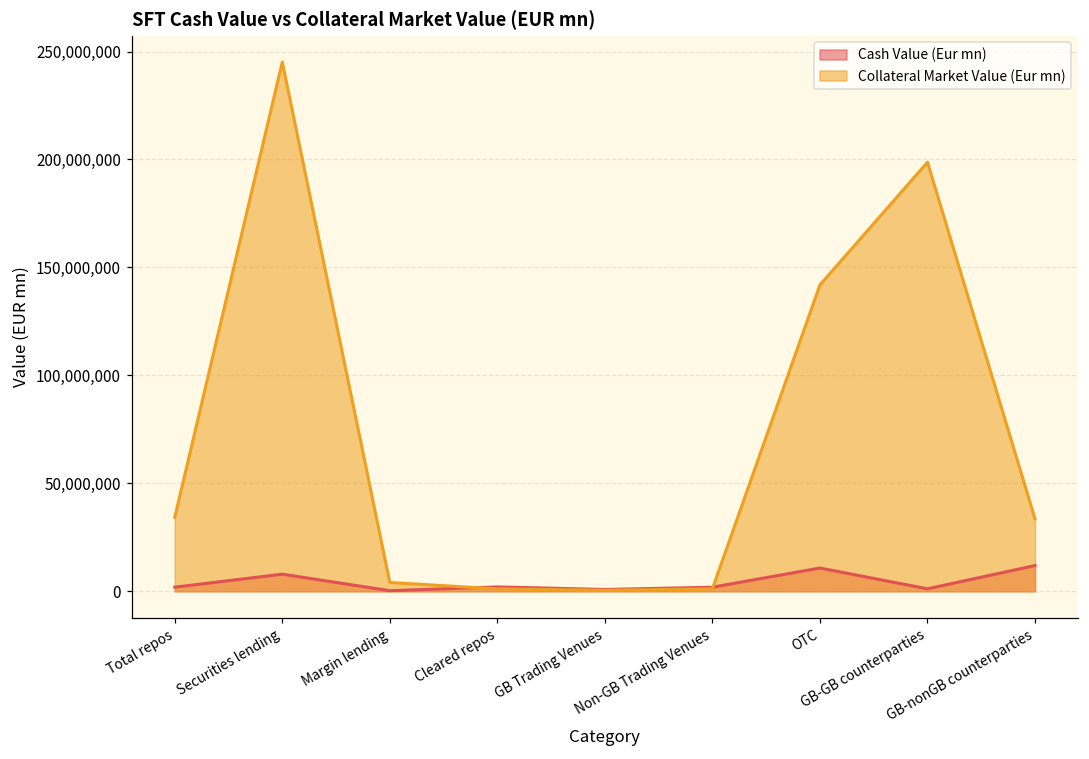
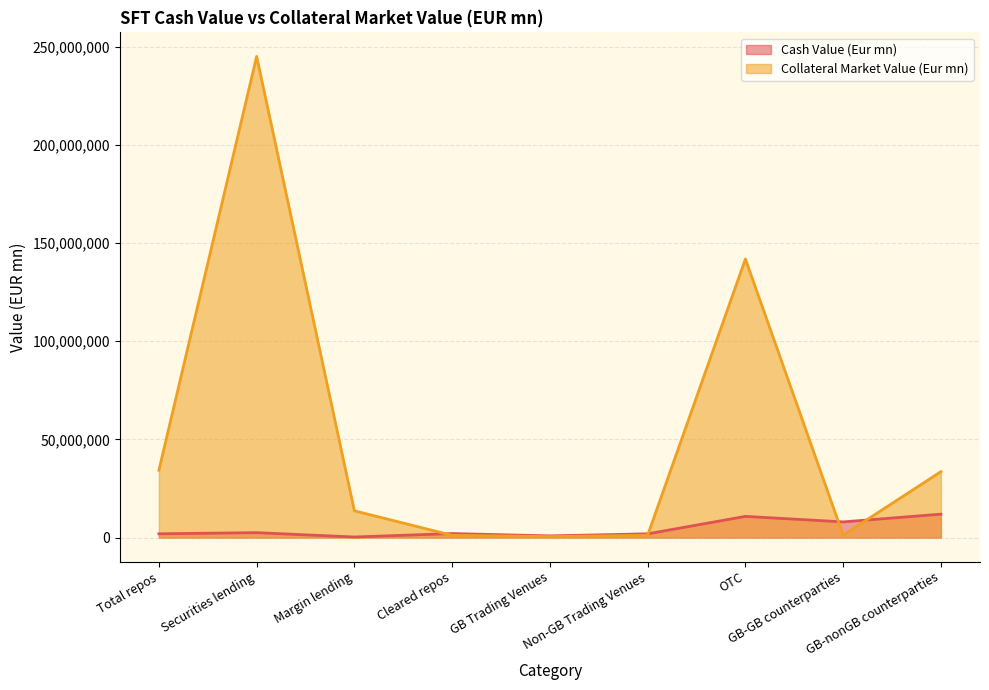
  {
    "Cash Value (Eur mn)": {
      "Total repos": "2,000,000",
-     "Securities lending": "8,000,000",
+     "Securities lending": "2,000,000",
      "Margin lending": "0",
      "OTC": "11,000,000",
-     "GB-GB counterparties": "1,000,000",
+     "GB-GB counterparties": "8,000,000",
      "GB-nonGB counterparties": "12,000,000"
    },
    "Collateral Market Value (Eur mn)": {
      "Total repos": "34,000,000",
      "Securities lending": "245,000,000",
-     "Margin lending": "4,000,000",
+     "Margin lending": "14,000,000",
      "OTC": "142,000,000",
-     "GB-GB counterparties": "199,000,000",
+     "GB-GB counterparties": "1,000,000",
      "GB-nonGB counterparties": "34,000,000"
    }
  }
